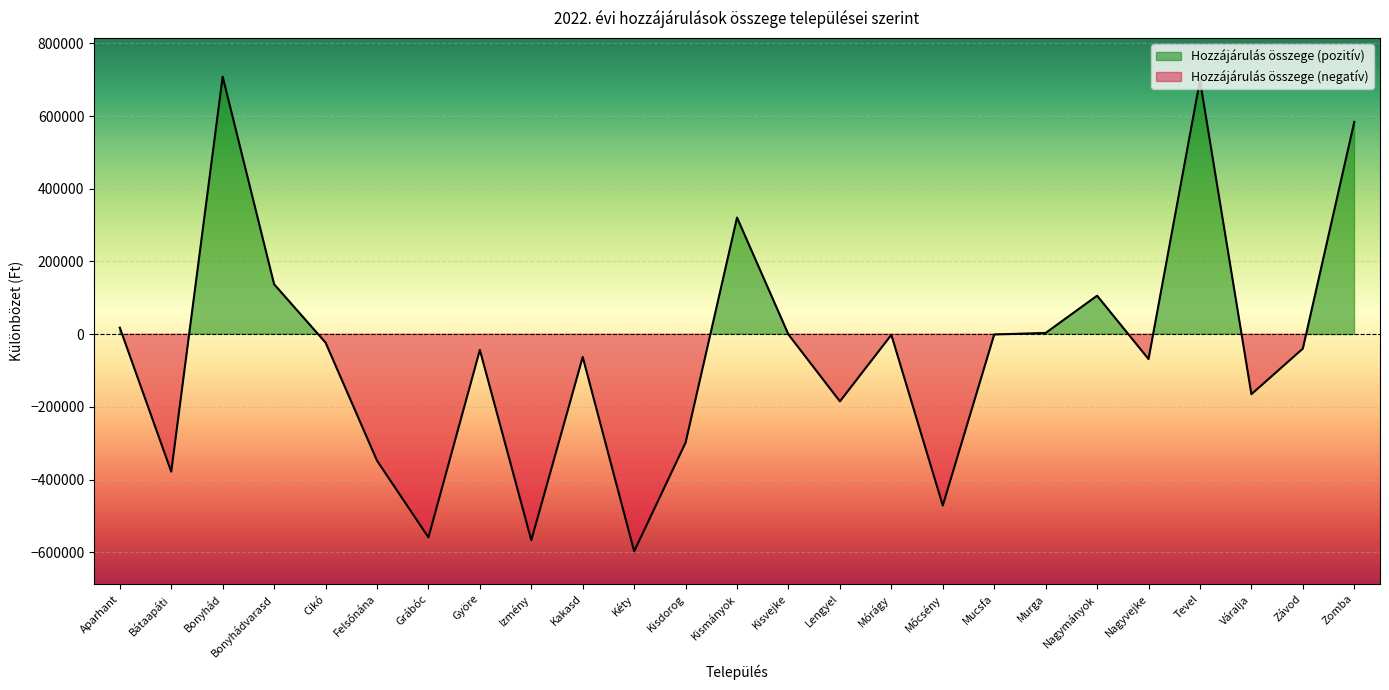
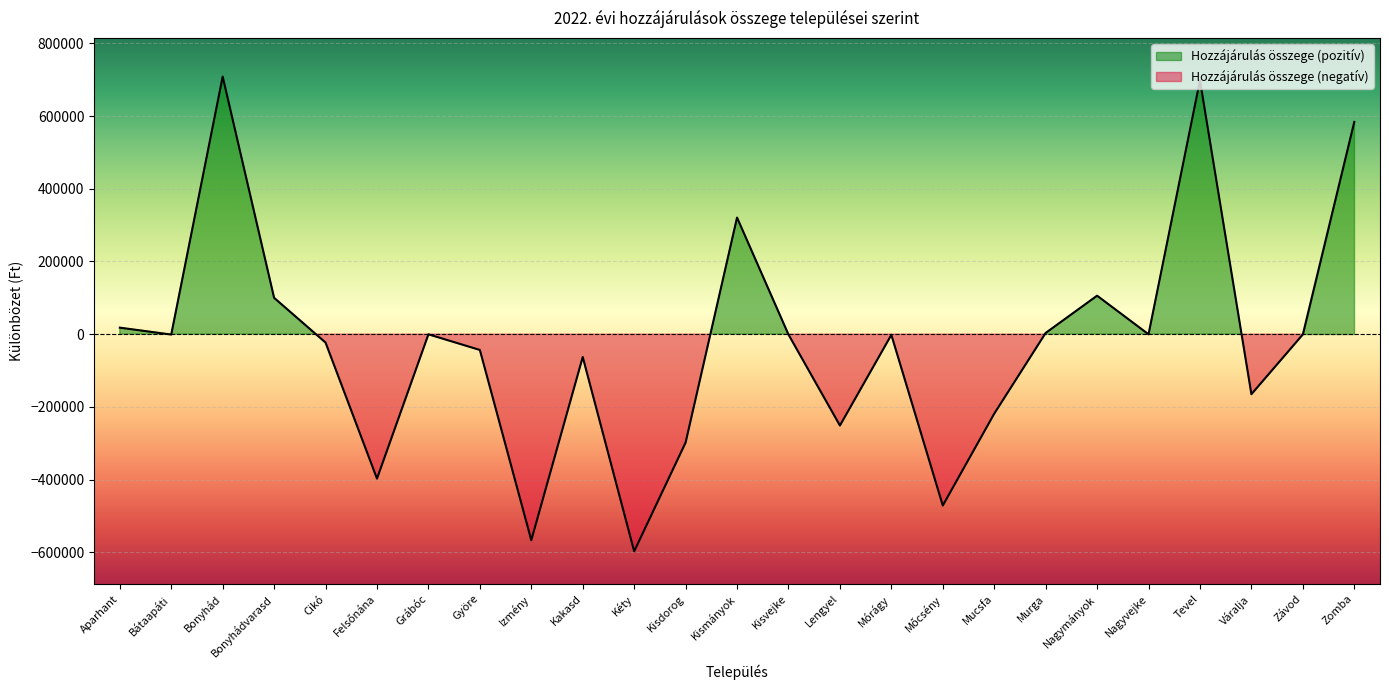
  {
    "Aparhant": 20000,
-   "Bátaapáti": -380000,
+   "Bátaapáti": 0,
    "Bonyhád": 710000,
-   "Bonyhádvarasd": 140000,
+   "Bonyhádvarasd": 100000,
    "Cikó": -20000,
-   "Felsőnána": -350000,
-   "Grábóc": -560000,
+   "Felsőnána": -400000,
+   "Grábóc": 0,
    "Györe": -40000,
    "Izmény": -570000,
    "Kakasd": -60000,
    "Kéty": -600000,
    "Kisdorog": -300000,
    "Kismányok": 320000,
    "Kisvejke": 0,
-   "Lengyel": -180000,
+   "Lengyel": -250000,
    "Mórágy": 0,
    "Mőcsény": -470000,
-   "Mucsfa": 0,
+   "Mucsfa": -220000,
    "Murga": 0,
    "Nagymányok": 110000,
-   "Nagyvejke": -70000,
+   "Nagyvejke": 0,
    "Váralja": -170000,
-   "Závod": -40000,
+   "Závod": 0,
    "Zomba": 580000
  }
